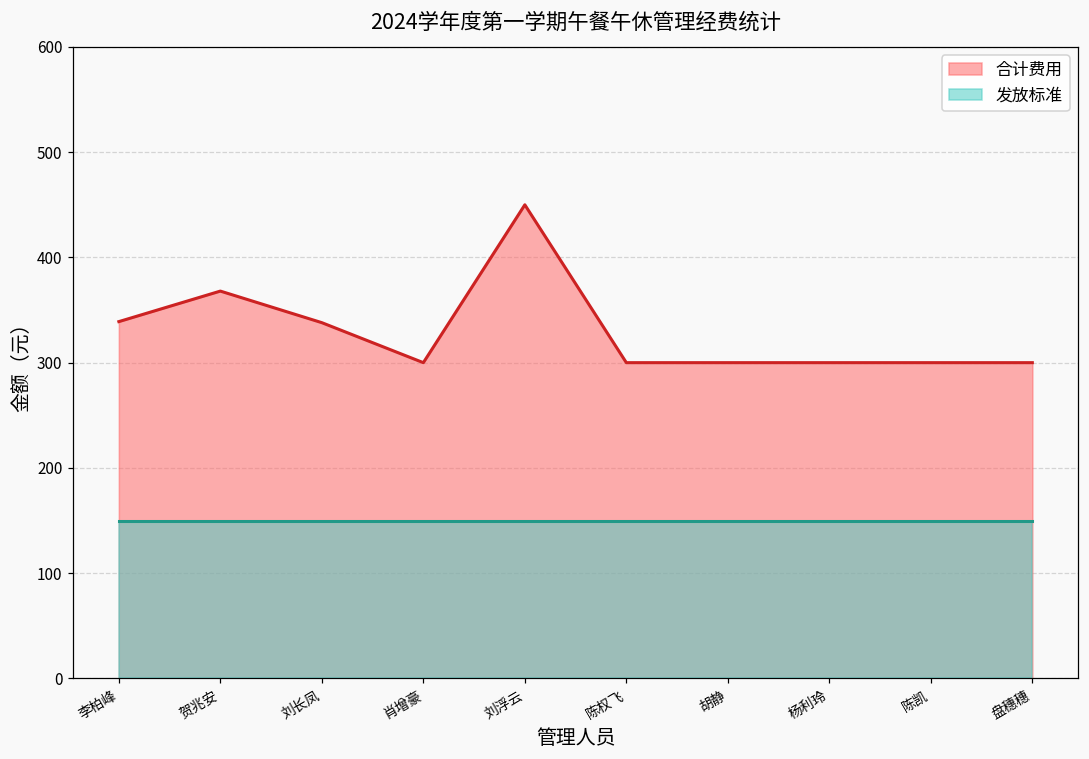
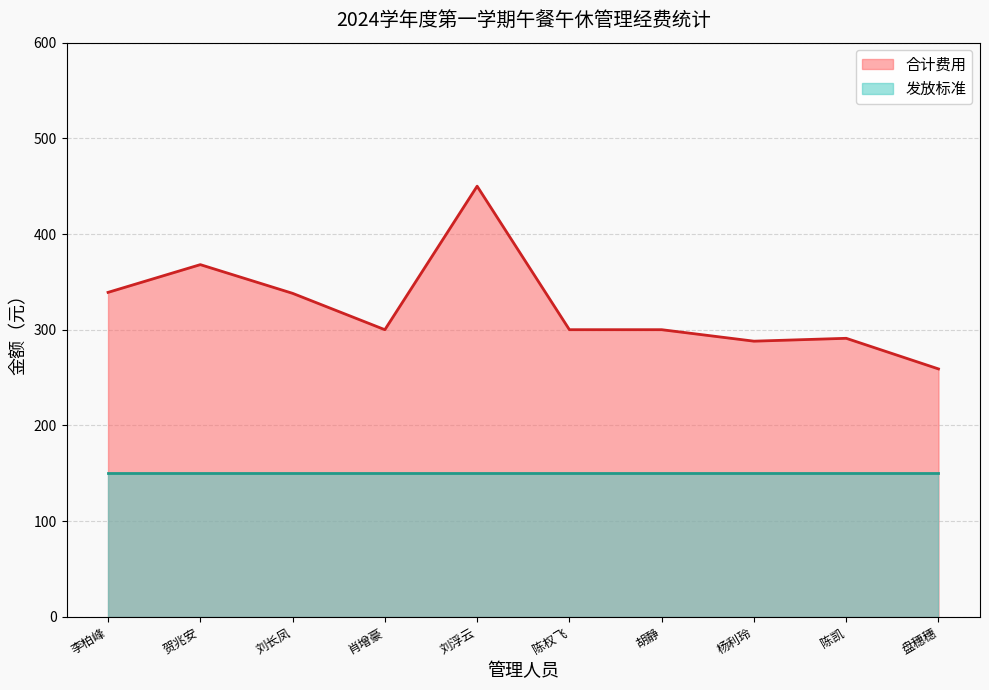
  {
    "合计费用": {
      "李柏峰": 340,
      "贺兆安": 370,
      "刘长凤": 340,
      "肖增豪": 300,
      "刘浮云": 450,
      "陈权飞": 300,
      "胡静": 300,
-     "杨利玲": 300,
-     "陈凯": 300,
-     "盘穗穗": 300
+     "杨利玲": 290,
+     "陈凯": 290,
+     "盘穗穗": 260
    },
    "发放标准": {
      "李柏峰": 150,
      "贺兆安": 150,
      "刘长凤": 150,
      "肖增豪": 150,
      "刘浮云": 150,
      "陈权飞": 150,
      "胡静": 150,
      "杨利玲": 150,
      "陈凯": 150,
      "盘穗穗": 150
    }
  }
